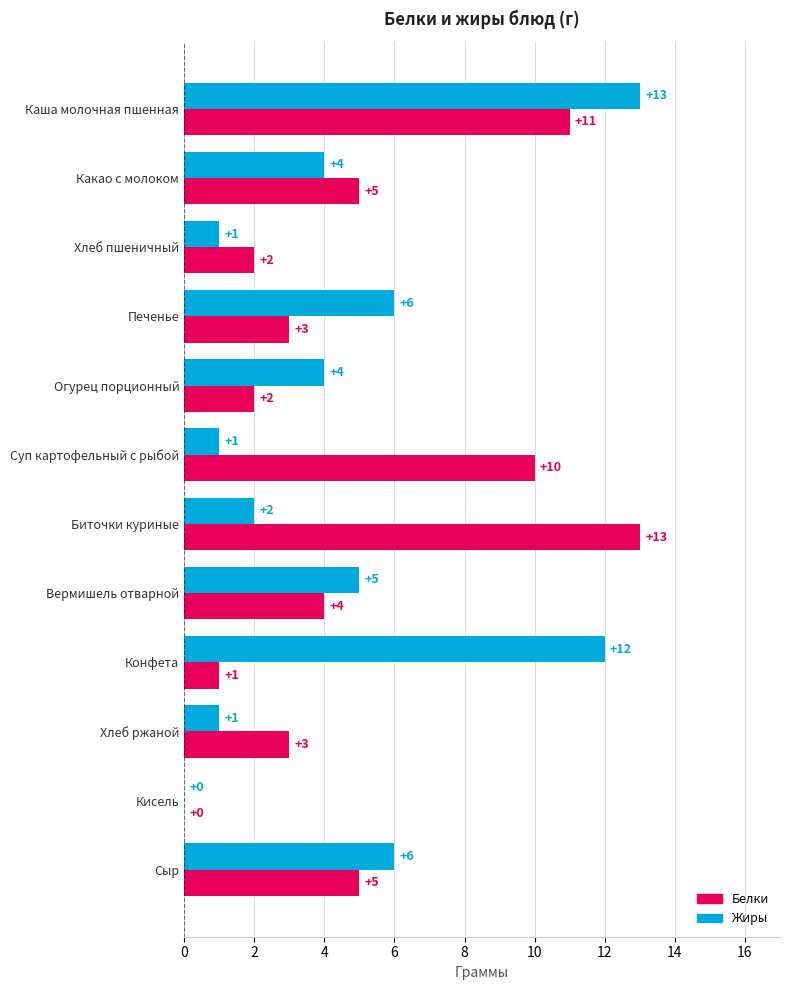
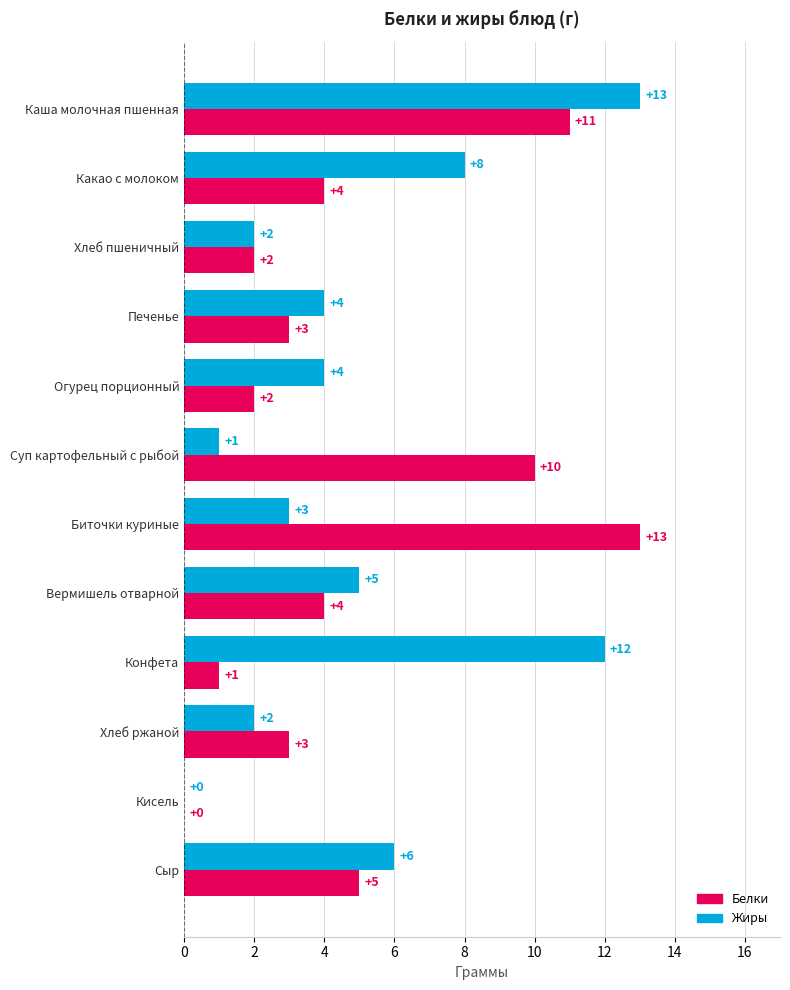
  {
    "Белки": {
      "Каша молочная пшенная": "+11",
-     "Какао с молоком": "+5",
+     "Какао с молоком": "+4",
      "Хлеб пшеничный": "+2",
      "Печенье": "+3",
      "Огурец порционный": "+2",
      "Суп картофельный с рыбой": "+10",
      "Биточки куриные": "+13",
      "Вермишель отварной": "+4",
      "Конфета": "+1",
      "Хлеб ржаной": "+3",
      "Кисель": "+0",
      "Сыр": "+5"
    },
    "Жиры": {
      "Каша молочная пшенная": "+13",
-     "Какао с молоком": "+4",
-     "Хлеб пшеничный": "+1",
-     "Печенье": "+6",
+     "Какао с молоком": "+8",
+     "Хлеб пшеничный": "+2",
+     "Печенье": "+4",
      "Огурец порционный": "+4",
      "Суп картофельный с рыбой": "+1",
-     "Биточки куриные": "+2",
+     "Биточки куриные": "+3",
      "Вермишель отварной": "+5",
      "Конфета": "+12",
-     "Хлеб ржаной": "+1",
+     "Хлеб ржаной": "+2",
      "Кисель": "+0",
      "Сыр": "+6"
    }
  }
